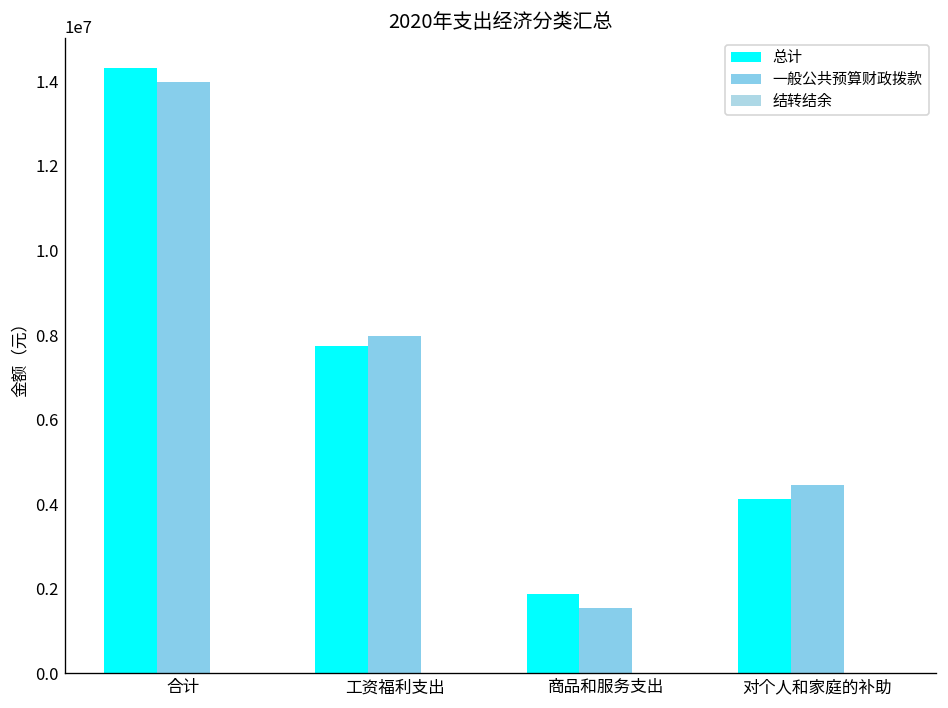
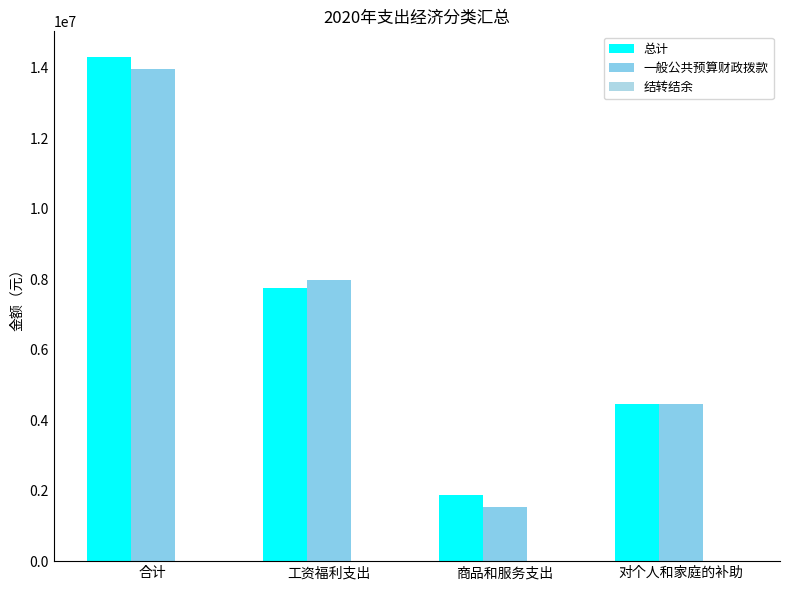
  {
    "总计": {
      "合计": 14300000,
      "工资福利支出": 7800000,
      "商品和服务支出": 1900000,
-     "对个人和家庭的补助": 4100000
+     "对个人和家庭的补助": 4500000
    }
  }
